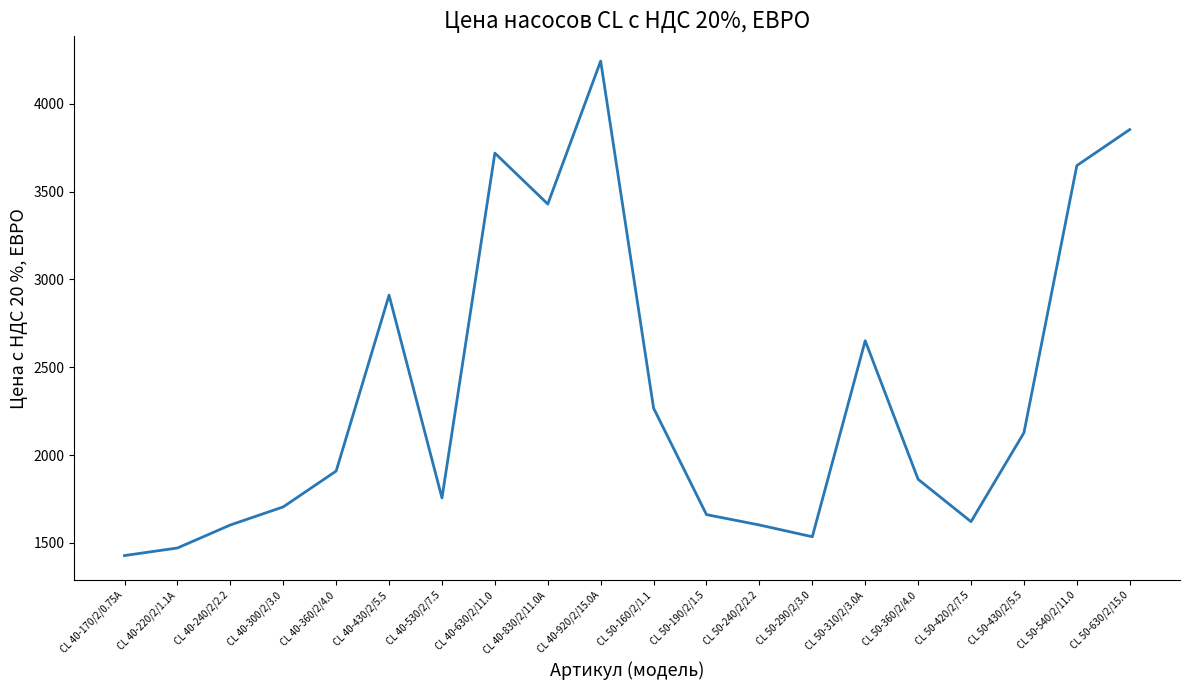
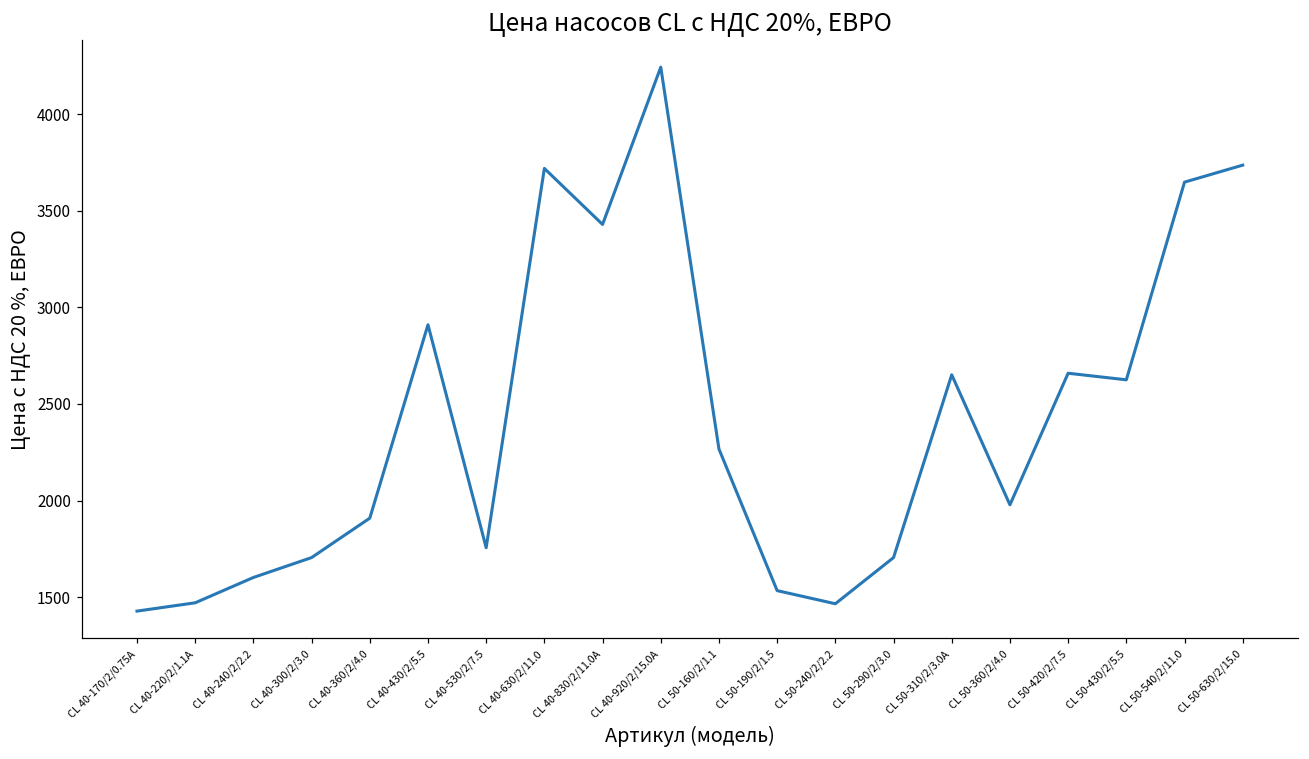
  {
    "CL 40-170/2/0.75A": 1430,
    "CL 40-220/2/1.1A": 1470,
    "CL 40-240/2/2.2": 1600,
    "CL 40-300/2/3.0": 1710,
    "CL 40-360/2/4.0": 1910,
    "CL 40-430/2/5.5": 2910,
    "CL 40-530/2/7.5": 1760,
    "CL 40-630/2/11.0": 3720,
    "CL 40-830/2/11.0A": 3430,
    "CL 40-920/2/15.0A": 4240,
    "CL 50-160/2/1.1": 2270,
-   "CL 50-190/2/1.5": 1660,
-   "CL 50-240/2/2.2": 1600,
-   "CL 50-290/2/3.0": 1540,
+   "CL 50-190/2/1.5": 1530,
+   "CL 50-240/2/2.2": 1470,
+   "CL 50-290/2/3.0": 1710,
    "CL 50-310/2/3.0A": 2650,
-   "CL 50-360/2/4.0": 1860,
-   "CL 50-420/2/7.5": 1620,
-   "CL 50-430/2/5.5": 2130,
+   "CL 50-360/2/4.0": 1980,
+   "CL 50-420/2/7.5": 2660,
+   "CL 50-430/2/5.5": 2630,
    "CL 50-540/2/11.0": 3650,
-   "CL 50-630/2/15.0": 3850
+   "CL 50-630/2/15.0": 3740
  }
